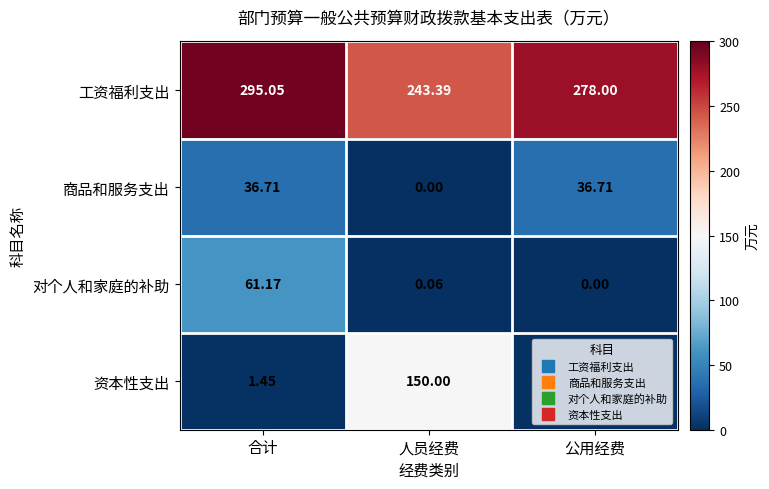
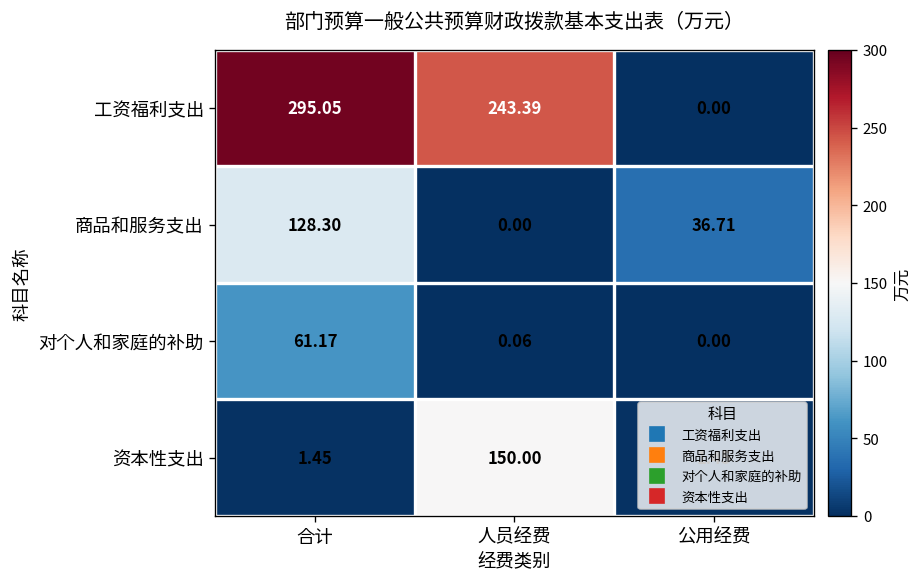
  {
    "工资福利支出": {
      "合计": 295.05,
      "人员经费": 243.39,
-     "公用经费": 278.00
+     "公用经费": 0.00
    },
    "商品和服务支出": {
-     "合计": 36.71,
+     "合计": 128.30,
      "人员经费": 0.00,
      "公用经费": 36.71
    },
    "对个人和家庭的补助": {
      "合计": 61.17,
      "人员经费": 0.06,
      "公用经费": 0.00
    },
    "资本性支出": {
      "合计": 1.45,
      "人员经费": 150.00
    }
  }
